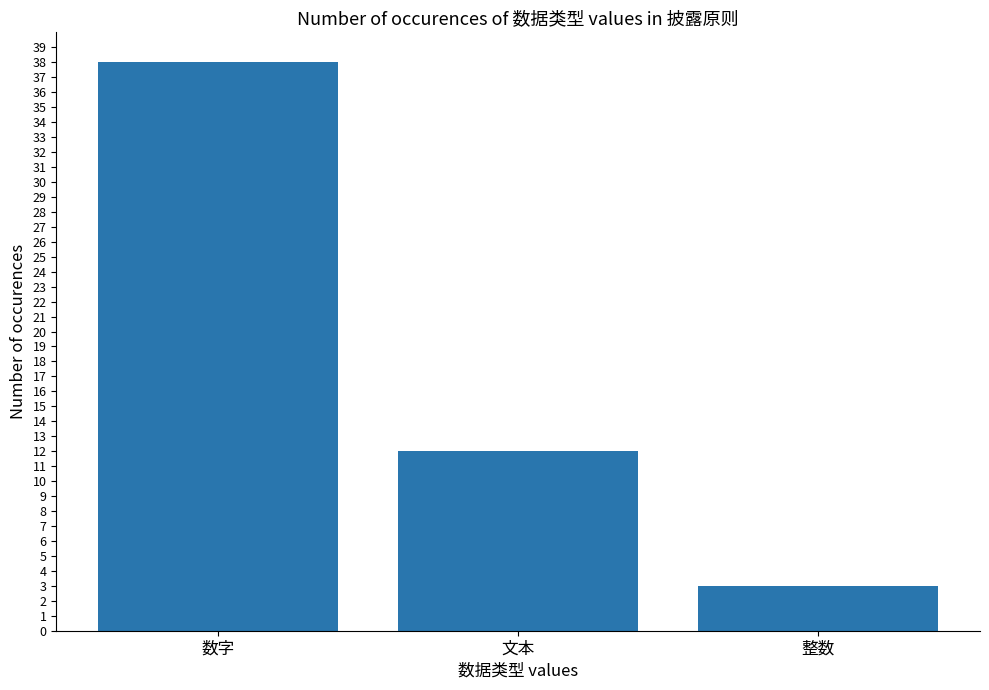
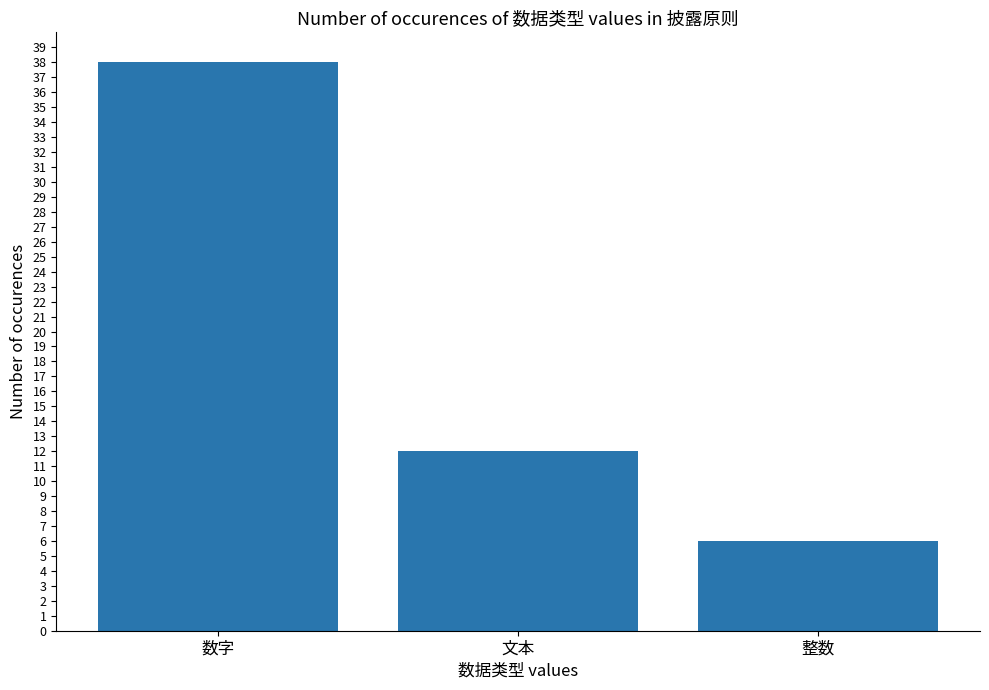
  {
    "数字": 38,
    "文本": 12,
-   "整数": 3
+   "整数": 6
  }
